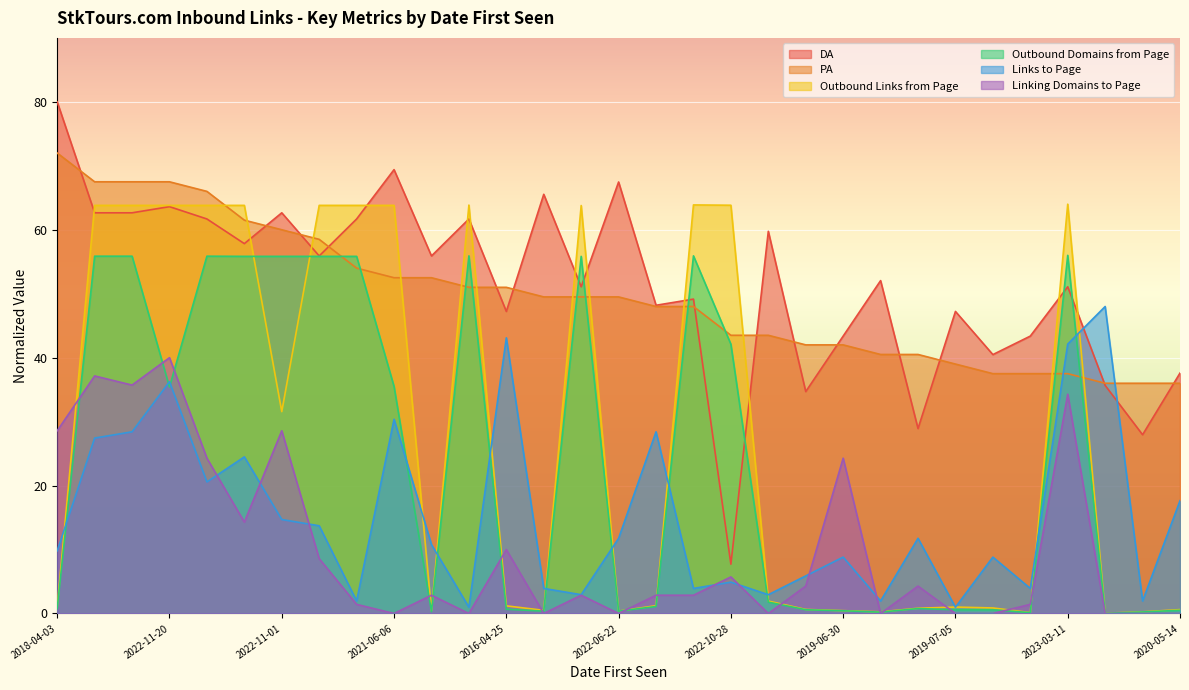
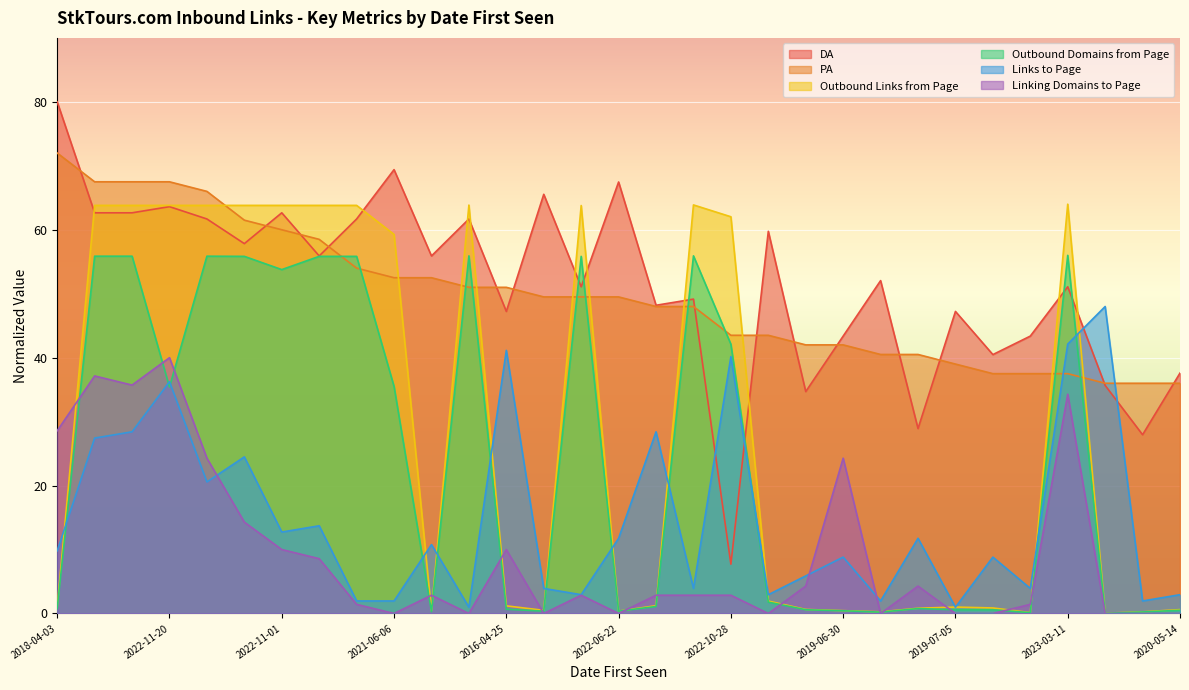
  {
    "Outbound Links from Page": {
-     "2022-11-01": 32,
-     "2021-06-06": 64,
+     "2022-11-01": 64,
+     "2021-06-06": 59,
      "2016-04-25": 1,
-     "2022-10-28": 64,
+     "2022-10-28": 62,
      "2023-03-11": 64
    },
    "Outbound Domains from Page": {
      "2022-11-20": 35,
-     "2022-11-01": 56,
+     "2022-11-01": 54,
      "2021-06-06": 35,
      "2016-04-25": 1,
      "2022-10-28": 42,
      "2019-07-05": 1,
      "2023-03-11": 56
    },
    "Links to Page": {
      "2018-04-03": 10,
      "2022-11-20": 36,
-     "2022-11-01": 15,
-     "2021-06-06": 30,
-     "2016-04-25": 43,
+     "2022-11-01": 13,
+     "2021-06-06": 2,
+     "2016-04-25": 41,
      "2022-06-22": 12,
-     "2022-10-28": 5,
+     "2022-10-28": 40,
      "2019-06-30": 9,
      "2023-03-11": 42,
-     "2020-05-14": 18
+     "2020-05-14": 3
    },
    "Linking Domains to Page": {
      "2018-04-03": 29,
      "2022-11-20": 40,
-     "2022-11-01": 29,
+     "2022-11-01": 10,
      "2021-06-06": 0,
      "2016-04-25": 10,
-     "2022-10-28": 6,
+     "2022-10-28": 3,
      "2019-06-30": 24,
      "2019-07-05": 0,
      "2023-03-11": 34,
      "2020-05-14": 0
    }
  }
